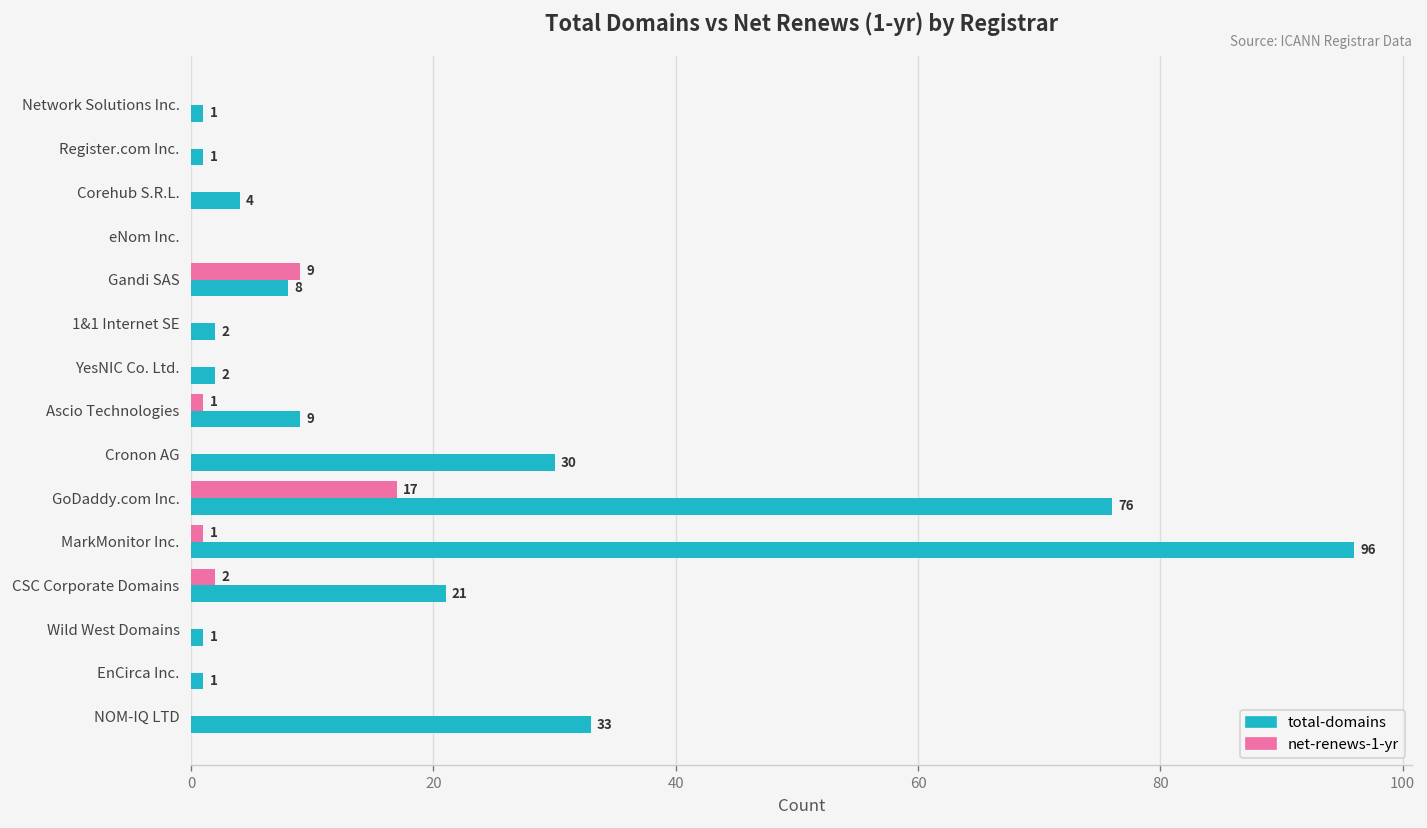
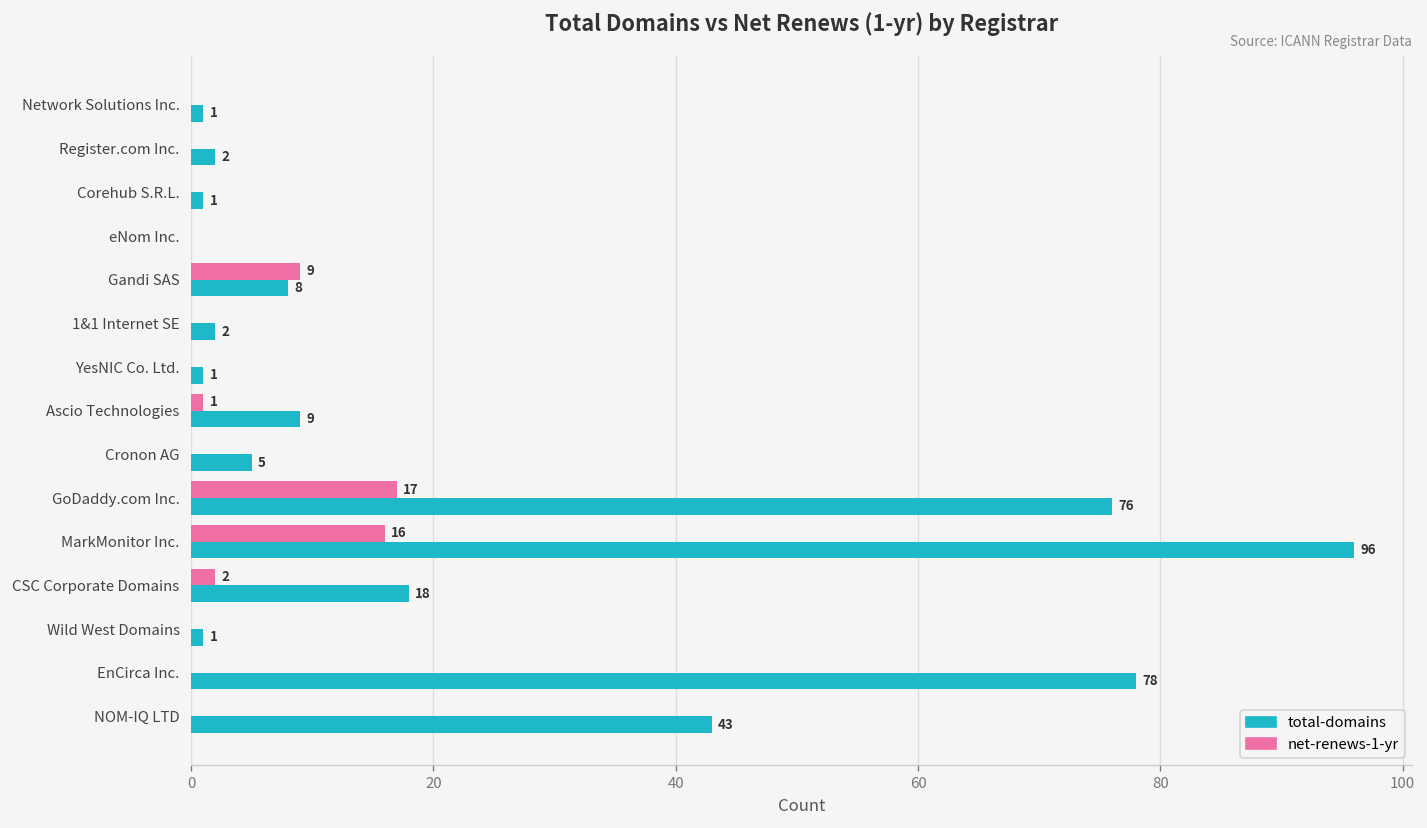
  {
    "total-domains": {
      "Network Solutions Inc.": 1,
-     "Register.com Inc.": 1,
-     "Corehub S.R.L.": 4,
+     "Register.com Inc.": 2,
+     "Corehub S.R.L.": 1,
      "Gandi SAS": 8,
      "1&1 Internet SE": 2,
-     "YesNIC Co. Ltd.": 2,
+     "YesNIC Co. Ltd.": 1,
      "Ascio Technologies": 9,
-     "Cronon AG": 30,
+     "Cronon AG": 5,
      "GoDaddy.com Inc.": 76,
      "MarkMonitor Inc.": 96,
-     "CSC Corporate Domains": 21,
+     "CSC Corporate Domains": 18,
      "Wild West Domains": 1,
-     "EnCirca Inc.": 1,
-     "NOM-IQ LTD": 33
+     "EnCirca Inc.": 78,
+     "NOM-IQ LTD": 43
    },
    "net-renews-1-yr": {
      "Gandi SAS": 9,
      "Ascio Technologies": 1,
      "GoDaddy.com Inc.": 17,
-     "MarkMonitor Inc.": 1,
+     "MarkMonitor Inc.": 16,
      "CSC Corporate Domains": 2
    }
  }
